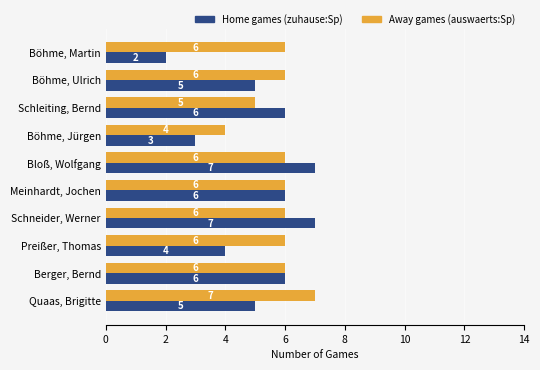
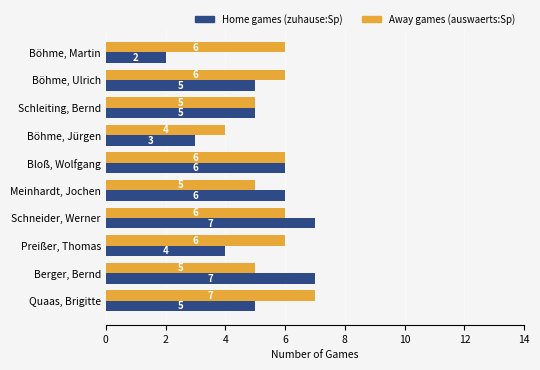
  {
    "Home games (zuhause:Sp)": {
      "Böhme, Martin": 2,
      "Böhme, Ulrich": 5,
-     "Schleiting, Bernd": 6,
+     "Schleiting, Bernd": 5,
      "Böhme, Jürgen": 3,
-     "Bloß, Wolfgang": 7,
+     "Bloß, Wolfgang": 6,
      "Meinhardt, Jochen": 6,
      "Schneider, Werner": 7,
      "Preißer, Thomas": 4,
-     "Berger, Bernd": 6,
+     "Berger, Bernd": 7,
      "Quaas, Brigitte": 5
    },
    "Away games (auswaerts:Sp)": {
      "Böhme, Martin": 6,
      "Böhme, Ulrich": 6,
      "Schleiting, Bernd": 5,
      "Böhme, Jürgen": 4,
      "Bloß, Wolfgang": 6,
-     "Meinhardt, Jochen": 6,
+     "Meinhardt, Jochen": 5,
      "Schneider, Werner": 6,
      "Preißer, Thomas": 6,
-     "Berger, Bernd": 6,
+     "Berger, Bernd": 5,
      "Quaas, Brigitte": 7
    }
  }
